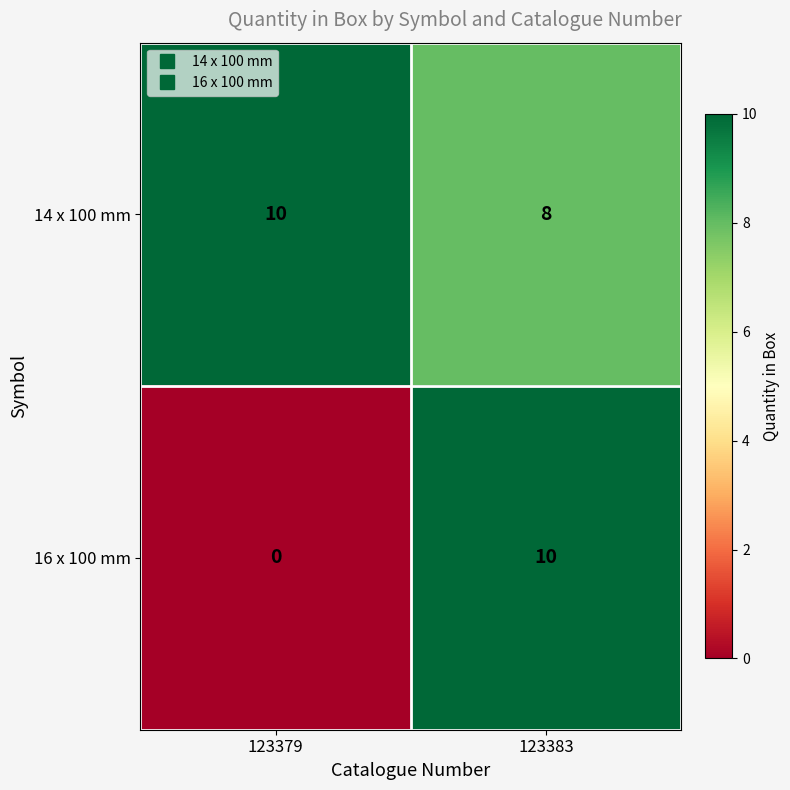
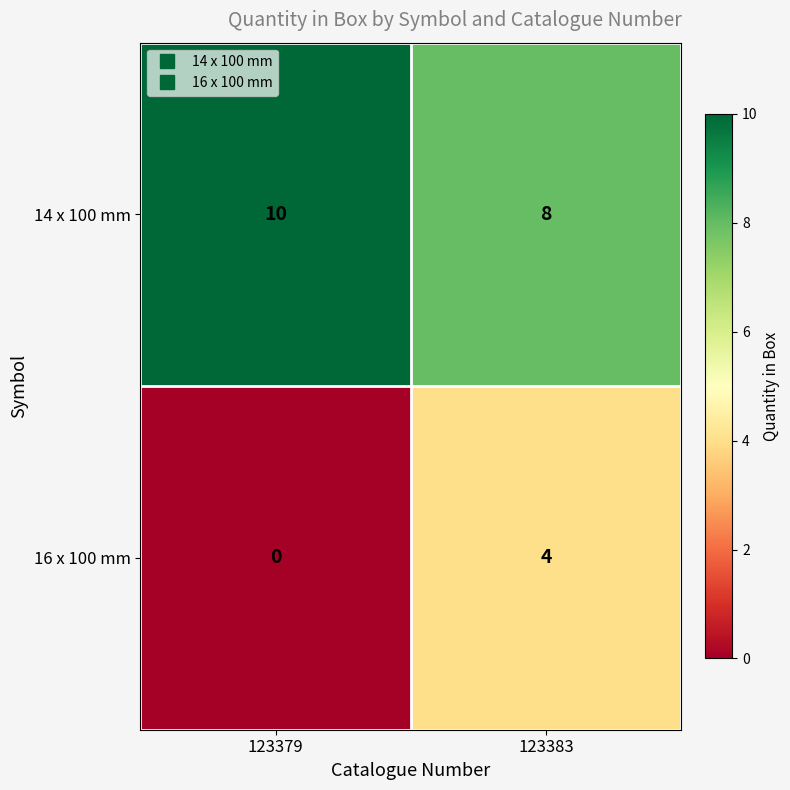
  {
    "14 x 100 mm": {
      "123379": 10,
      "123383": 8
    },
    "16 x 100 mm": {
      "123379": 0,
-     "123383": 10
+     "123383": 4
    }
  }
